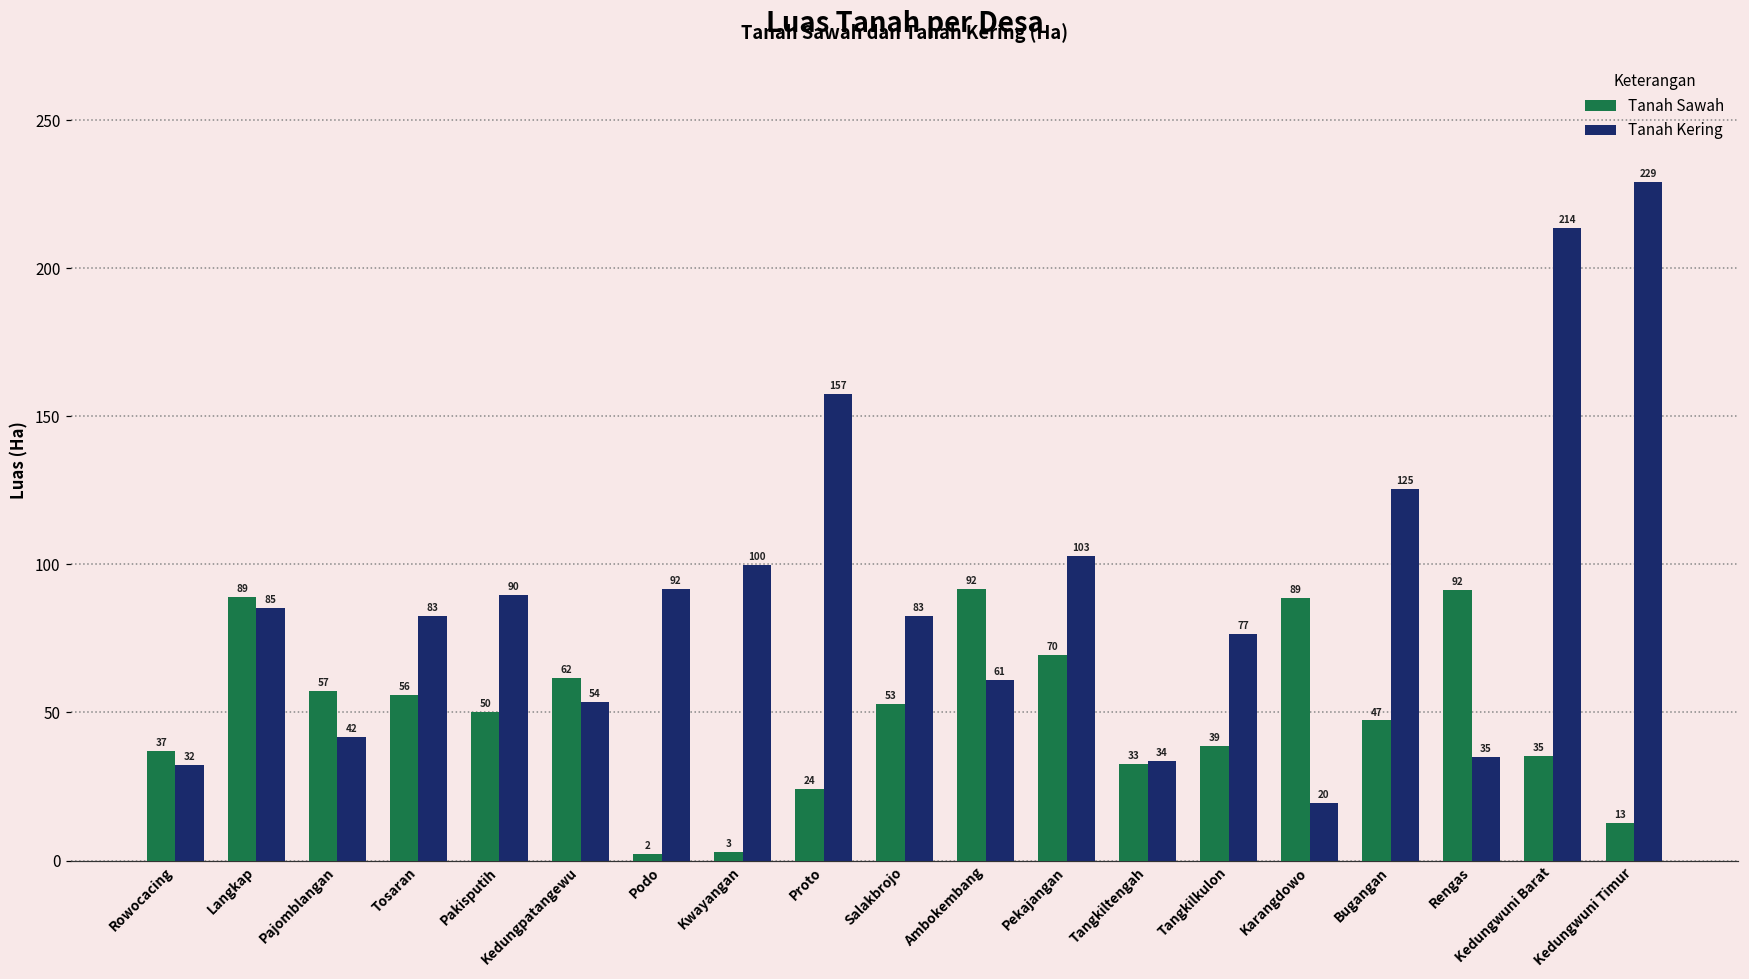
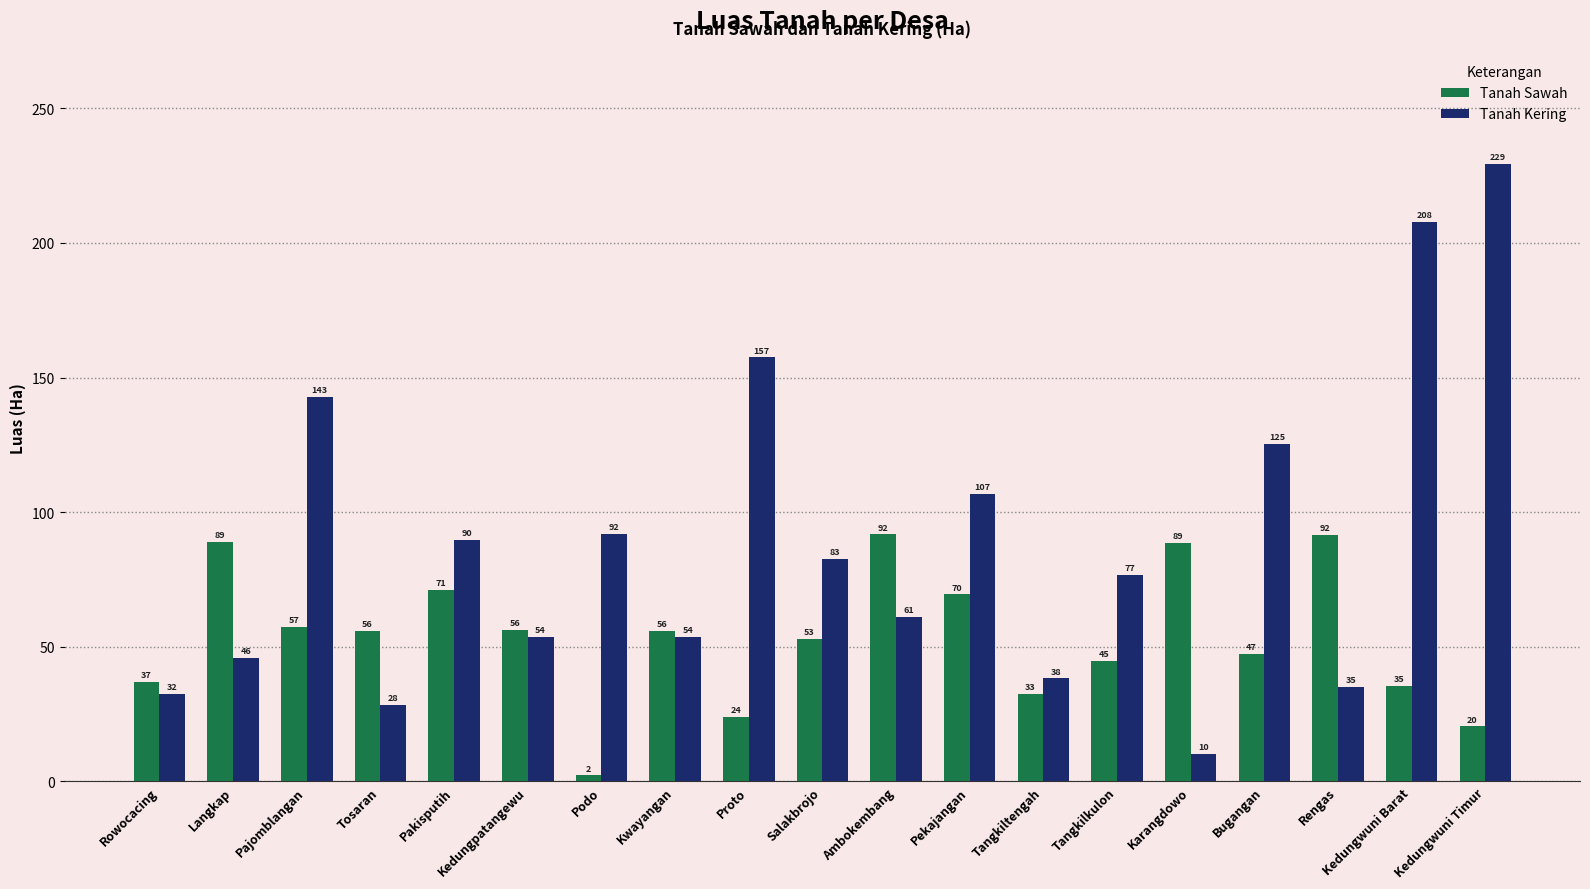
  {
    "Tanah Sawah": {
      "Rowocacing": 37,
      "Langkap": 89,
      "Pajomblangan": 57,
      "Tosaran": 56,
-     "Pakisputih": 50,
-     "Kedungpatangewu": 62,
+     "Pakisputih": 71,
+     "Kedungpatangewu": 56,
      "Podo": 2,
-     "Kwayangan": 3,
+     "Kwayangan": 56,
      "Proto": 24,
      "Salakbrojo": 53,
      "Ambokembang": 92,
      "Pekajangan": 70,
      "Tangkiltengah": 33,
-     "Tangkilkulon": 39,
+     "Tangkilkulon": 45,
      "Karangdowo": 89,
      "Bugangan": 47,
      "Rengas": 92,
      "Kedungwuni Barat": 35,
-     "Kedungwuni Timur": 13
+     "Kedungwuni Timur": 20
    },
    "Tanah Kering": {
      "Rowocacing": 32,
-     "Langkap": 85,
-     "Pajomblangan": 42,
-     "Tosaran": 83,
+     "Langkap": 46,
+     "Pajomblangan": 143,
+     "Tosaran": 28,
      "Pakisputih": 90,
      "Kedungpatangewu": 54,
      "Podo": 92,
-     "Kwayangan": 100,
+     "Kwayangan": 54,
      "Proto": 157,
      "Salakbrojo": 83,
      "Ambokembang": 61,
-     "Pekajangan": 103,
-     "Tangkiltengah": 34,
+     "Pekajangan": 107,
+     "Tangkiltengah": 38,
      "Tangkilkulon": 77,
-     "Karangdowo": 20,
+     "Karangdowo": 10,
      "Bugangan": 125,
      "Rengas": 35,
-     "Kedungwuni Barat": 214,
+     "Kedungwuni Barat": 208,
      "Kedungwuni Timur": 229
    }
  }
